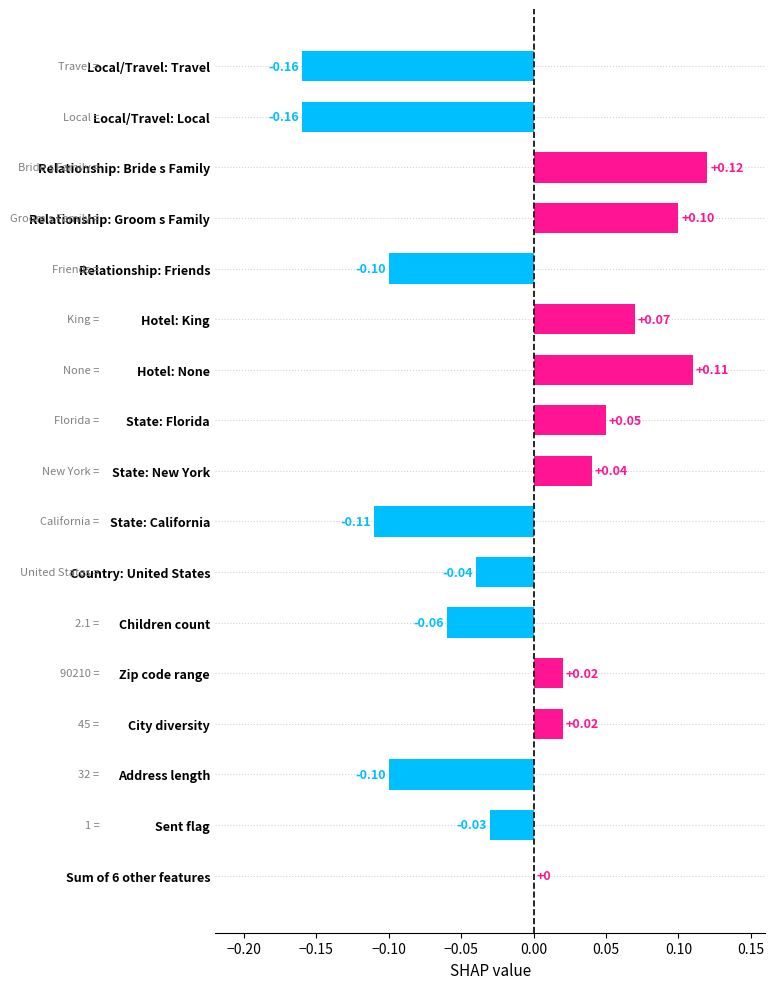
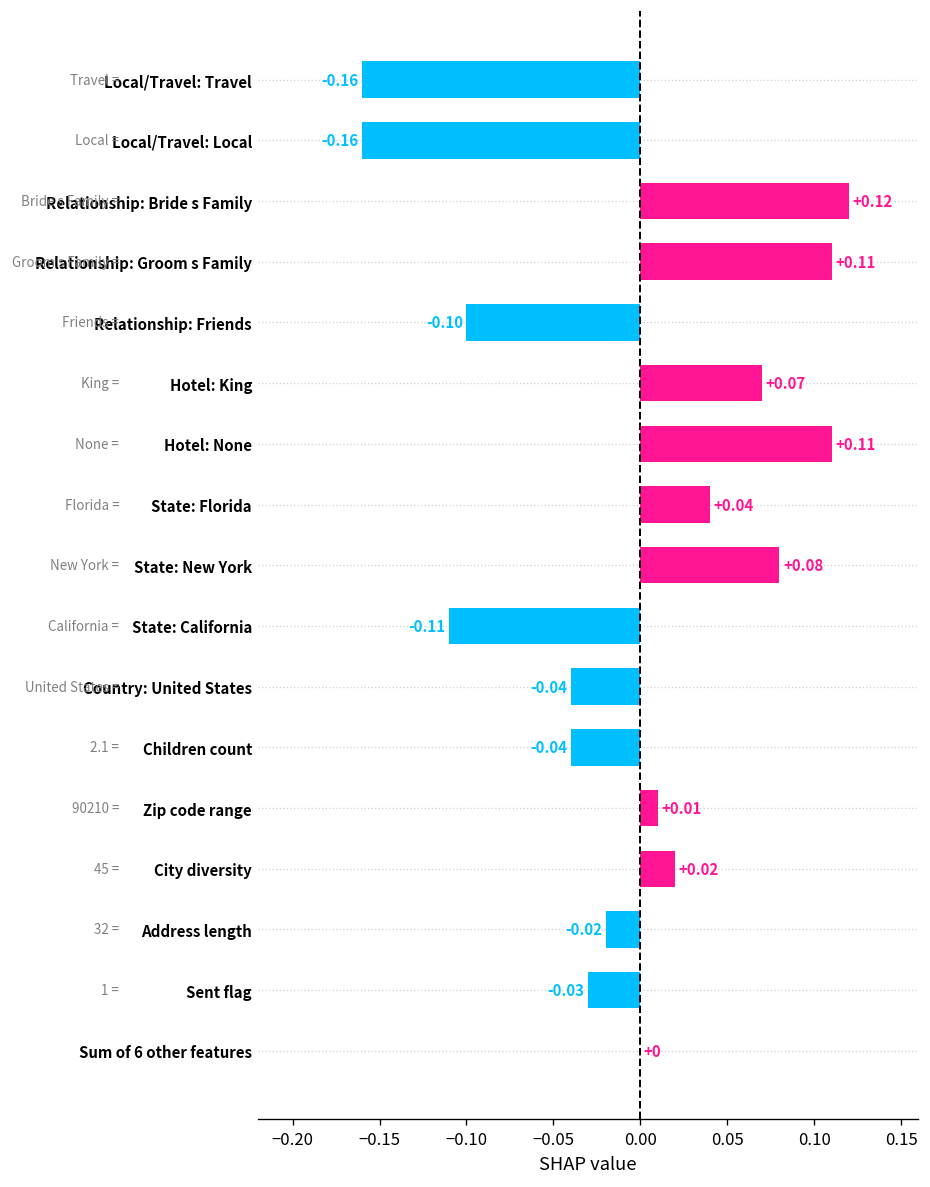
  {
    "Local/Travel: Travel": "-0.16",
    "Local/Travel: Local": "-0.16",
    "Relationship: Bride s Family": "+0.12",
-   "Relationship: Groom s Family": "+0.10",
+   "Relationship: Groom s Family": "+0.11",
    "Relationship: Friends": "-0.10",
    "Hotel: King": "+0.07",
    "Hotel: None": "+0.11",
-   "State: Florida": "+0.05",
-   "State: New York": "+0.04",
+   "State: Florida": "+0.04",
+   "State: New York": "+0.08",
    "State: California": "-0.11",
    "Country: United States": "-0.04",
-   "Children count": "-0.06",
-   "Zip code range": "+0.02",
+   "Children count": "-0.04",
+   "Zip code range": "+0.01",
    "City diversity": "+0.02",
-   "Address length": "-0.10",
+   "Address length": "-0.02",
    "Sent flag": "-0.03",
    "Sum of 6 other features": "+0"
  }
